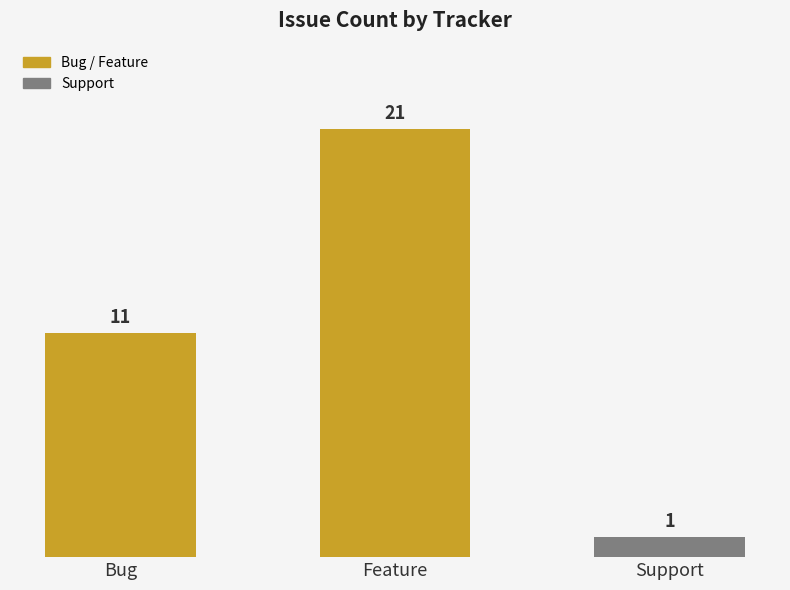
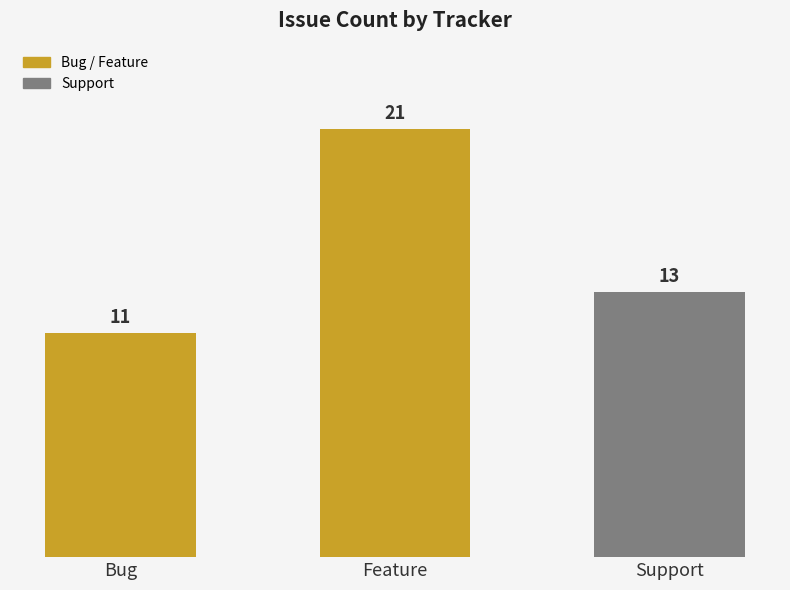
  {
    "Bug": 11,
    "Feature": 21,
-   "Support": 1
+   "Support": 13
  }
